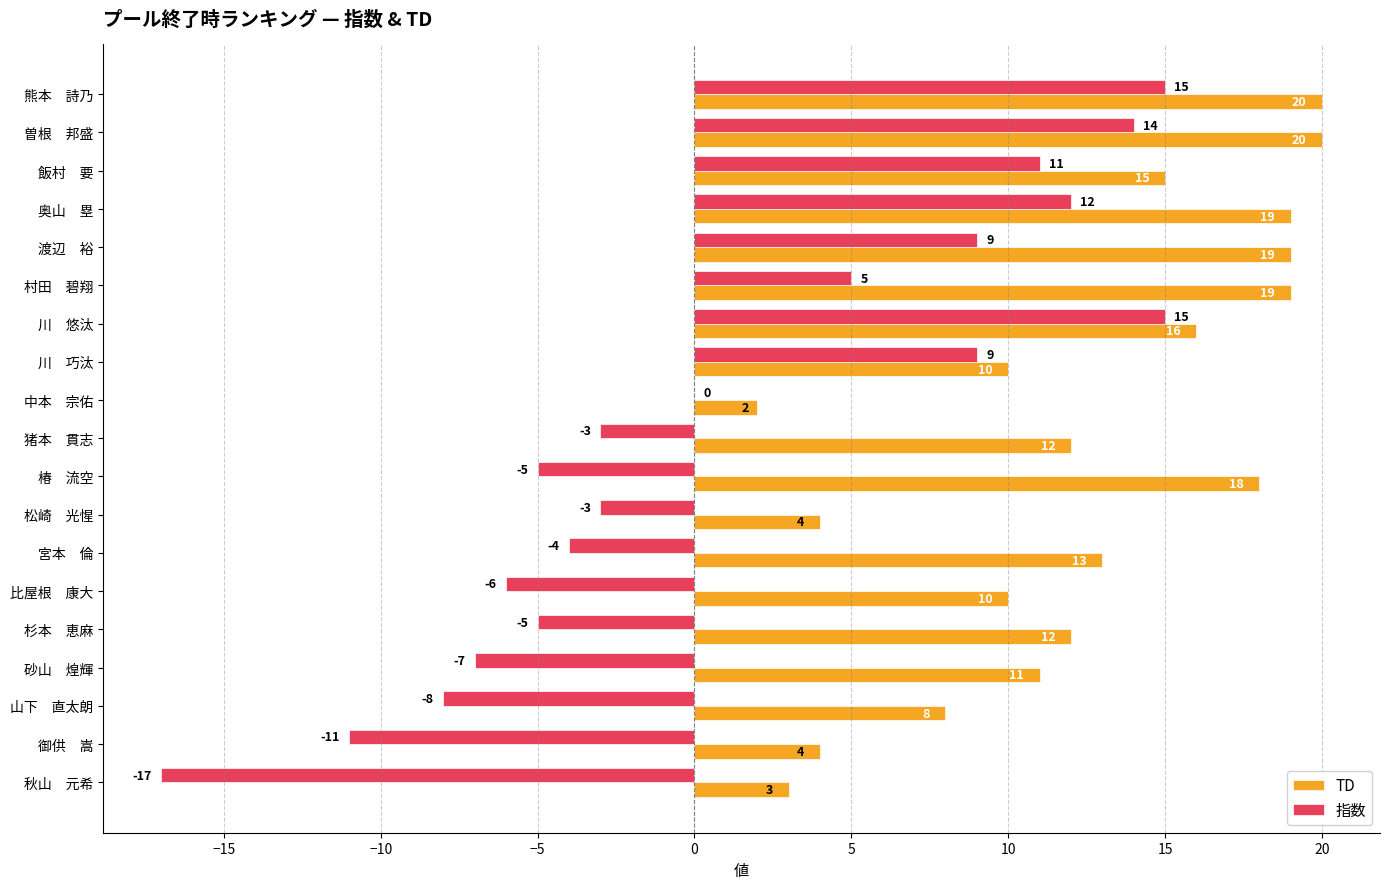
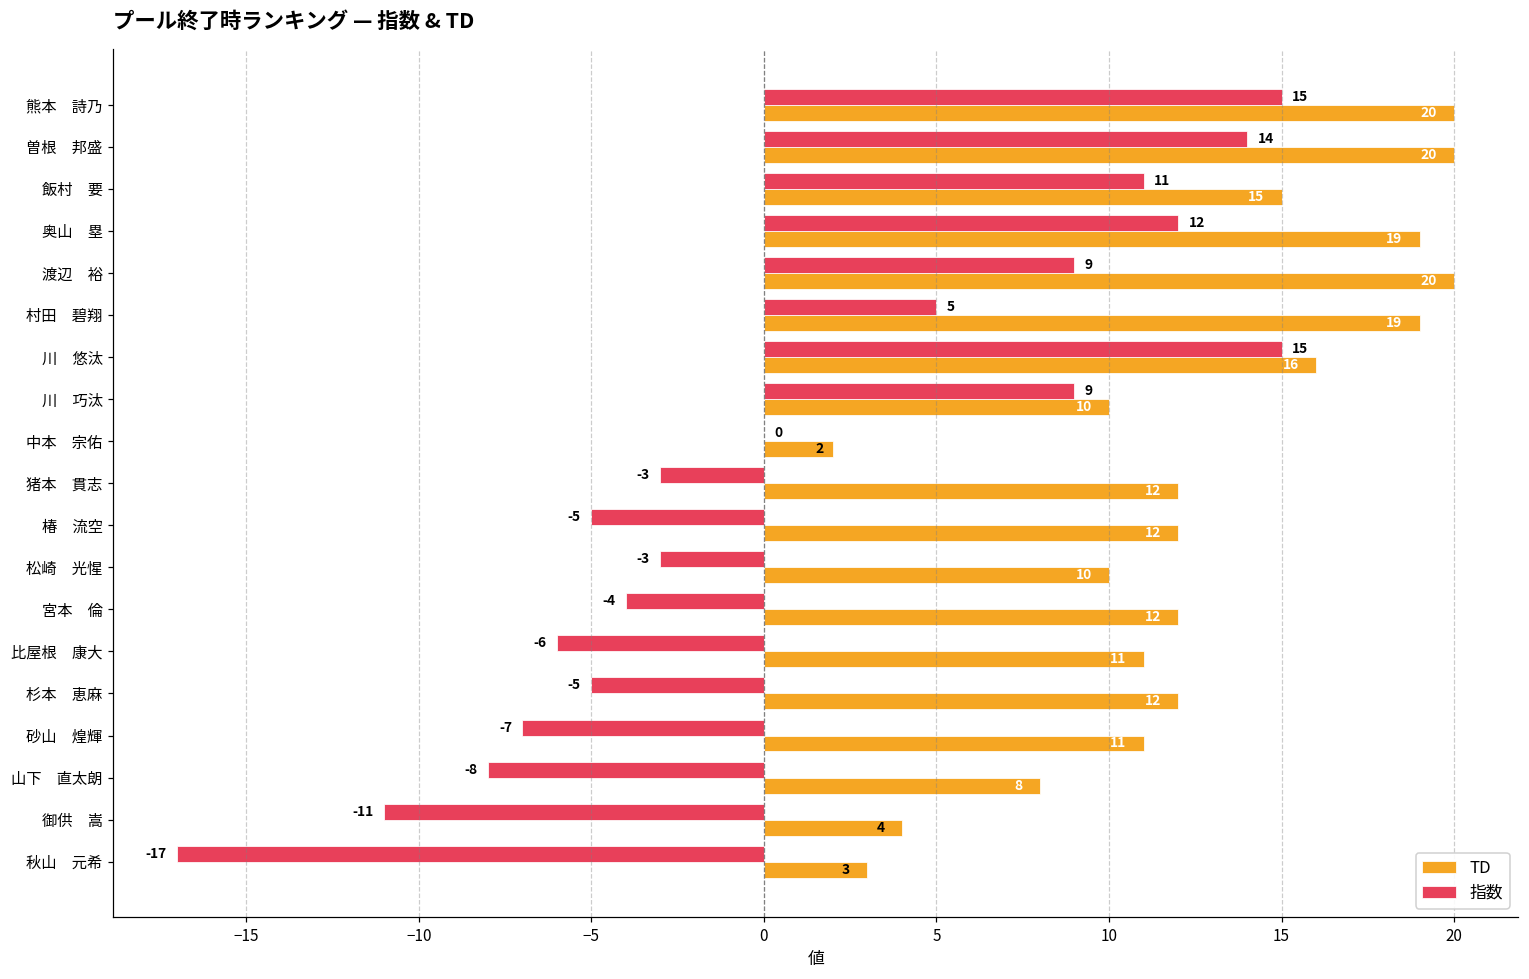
  {
    "TD": {
      "熊本 詩乃": 20,
      "曽根 邦盛": 20,
      "飯村 要": 15,
      "奥山 塁": 19,
-     "渡辺 裕": 19,
+     "渡辺 裕": 20,
      "村田 碧翔": 19,
      "川 悠汰": 16,
      "川 巧汰": 10,
      "中本 宗佑": 2,
      "猪本 貫志": 12,
-     "椿 流空": 18,
-     "松崎 光惺": 4,
-     "宮本 倫": 13,
-     "比屋根 康大": 10,
+     "椿 流空": 12,
+     "松崎 光惺": 10,
+     "宮本 倫": 12,
+     "比屋根 康大": 11,
      "杉本 恵麻": 12,
      "砂山 煌輝": 11,
      "山下 直太朗": 8,
      "御供 嵩": 4,
      "秋山 元希": 3
    },
    "指数": {
      "熊本 詩乃": 15,
      "曽根 邦盛": 14,
      "飯村 要": 11,
      "奥山 塁": 12,
      "渡辺 裕": 9,
      "村田 碧翔": 5,
      "川 悠汰": 15,
      "川 巧汰": 9,
      "中本 宗佑": 0,
      "猪本 貫志": -3,
      "椿 流空": -5,
      "松崎 光惺": -3,
      "宮本 倫": -4,
      "比屋根 康大": -6,
      "杉本 恵麻": -5,
      "砂山 煌輝": -7,
      "山下 直太朗": -8,
      "御供 嵩": -11,
      "秋山 元希": -17
    }
  }
